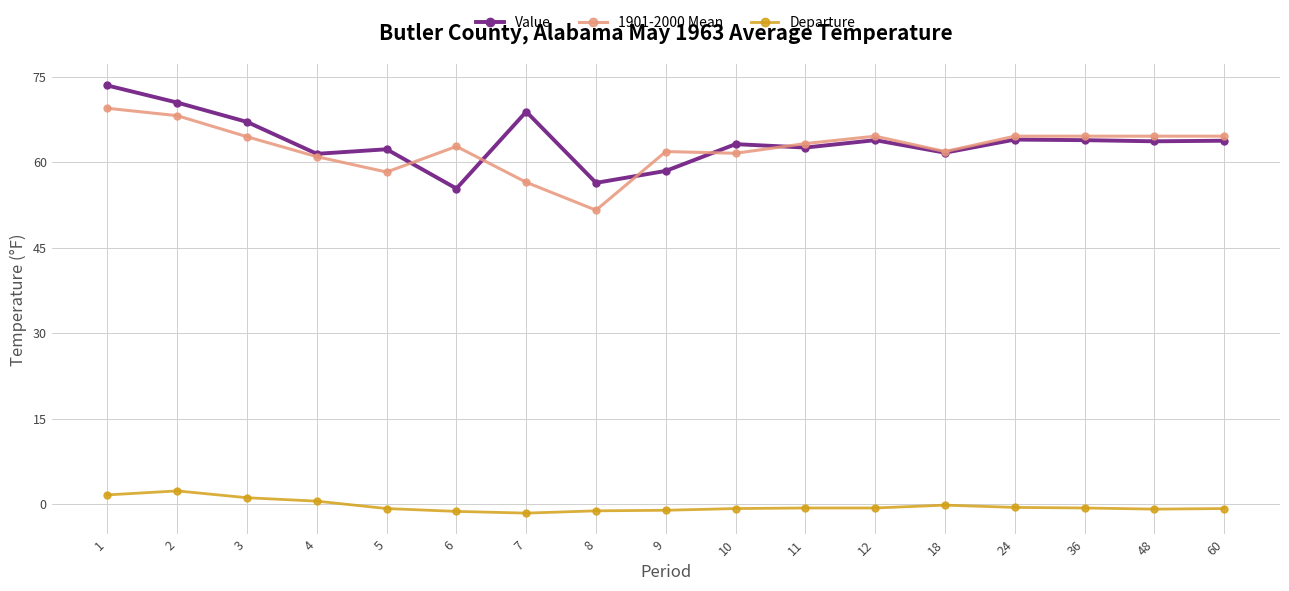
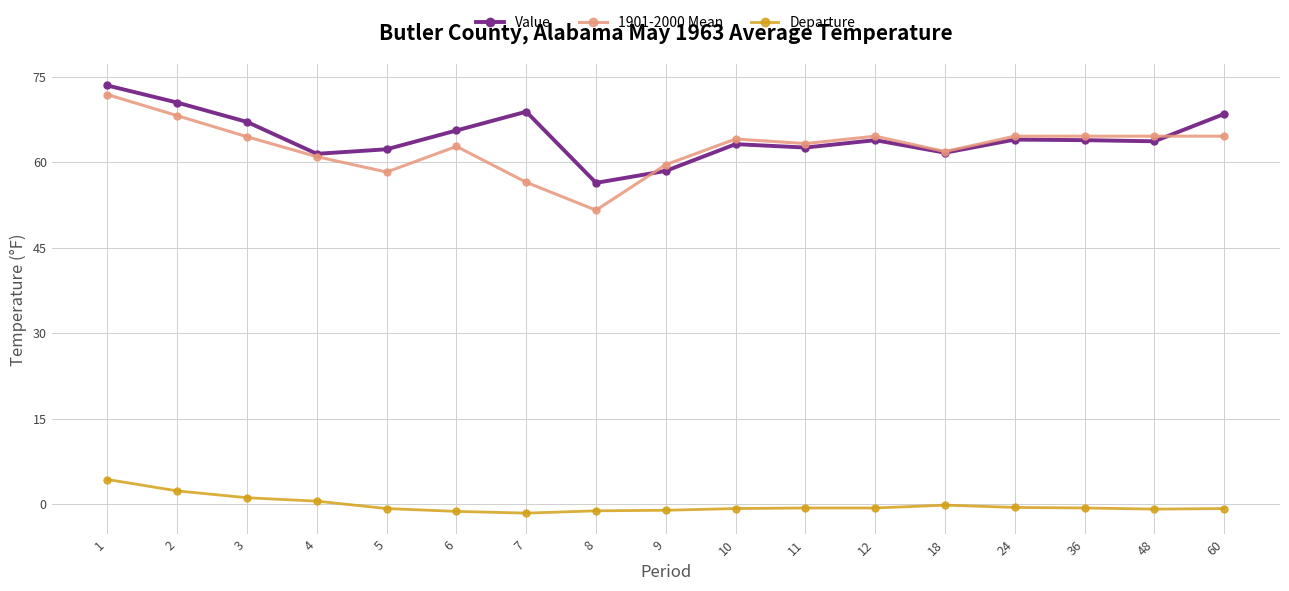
  {
    "Value": {
      "1": 74,
      "2": 71,
      "3": 67,
      "4": 62,
      "5": 62,
-     "6": 55,
+     "6": 66,
      "7": 69,
      "8": 56,
      "9": 59,
      "10": 63,
      "11": 63,
      "12": 64,
      "24": 64,
      "36": 64,
      "48": 64,
-     "60": 64
+     "60": 69
    },
    "1901-2000 Mean": {
-     "1": 70,
+     "1": 72,
      "2": 68,
      "3": 65,
      "4": 61,
      "5": 58,
      "6": 63,
      "7": 57,
      "8": 52,
-     "9": 62,
-     "10": 62,
+     "9": 60,
+     "10": 64,
      "11": 63,
      "12": 65,
      "24": 65,
      "36": 65,
      "48": 65,
      "60": 65
    },
    "Departure": {
-     "1": 2,
+     "1": 4,
      "2": 2,
      "3": 1,
      "4": 1,
      "5": -1,
      "6": -1,
      "7": -2,
      "8": -1,
      "9": -1,
      "10": -1,
      "11": -1,
      "12": -1,
      "18": 0,
      "24": -1,
      "36": -1,
      "48": -1,
      "60": -1
    }
  }
